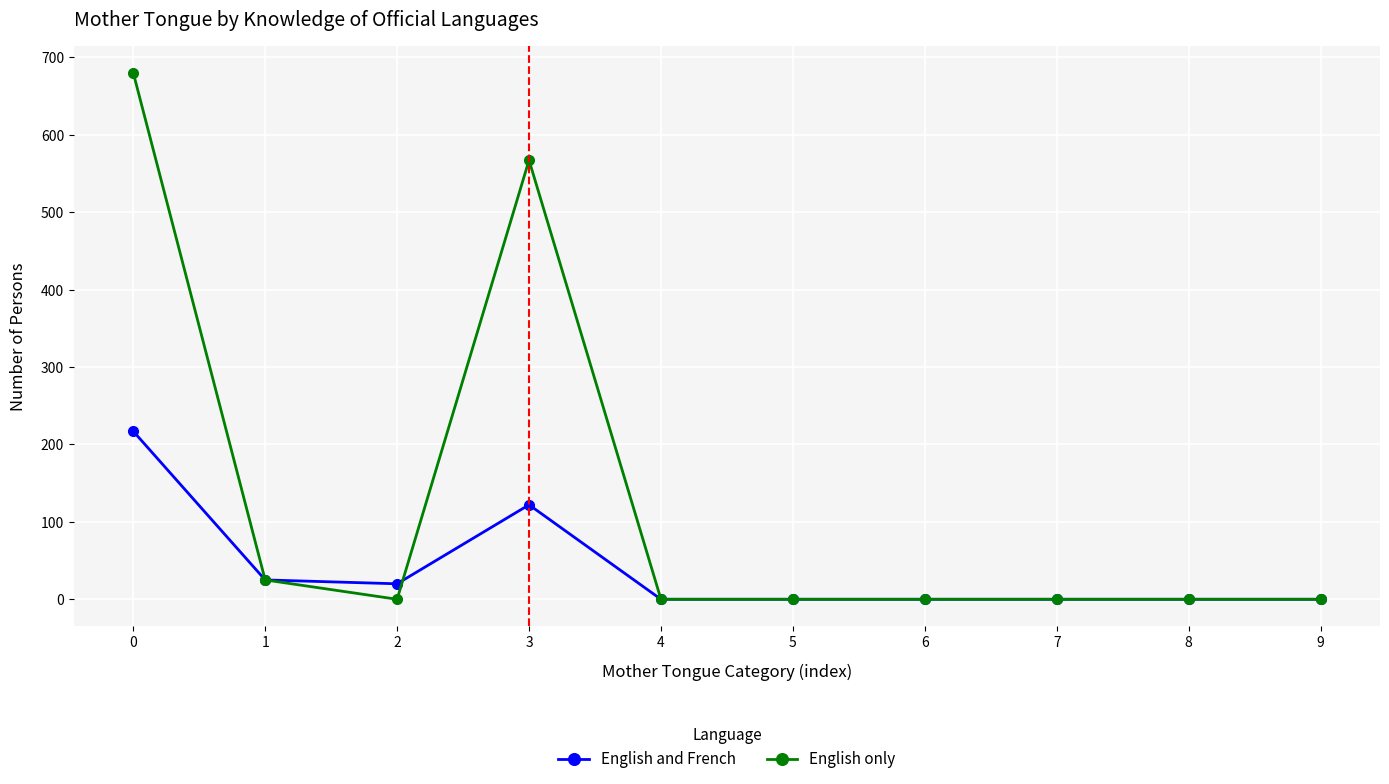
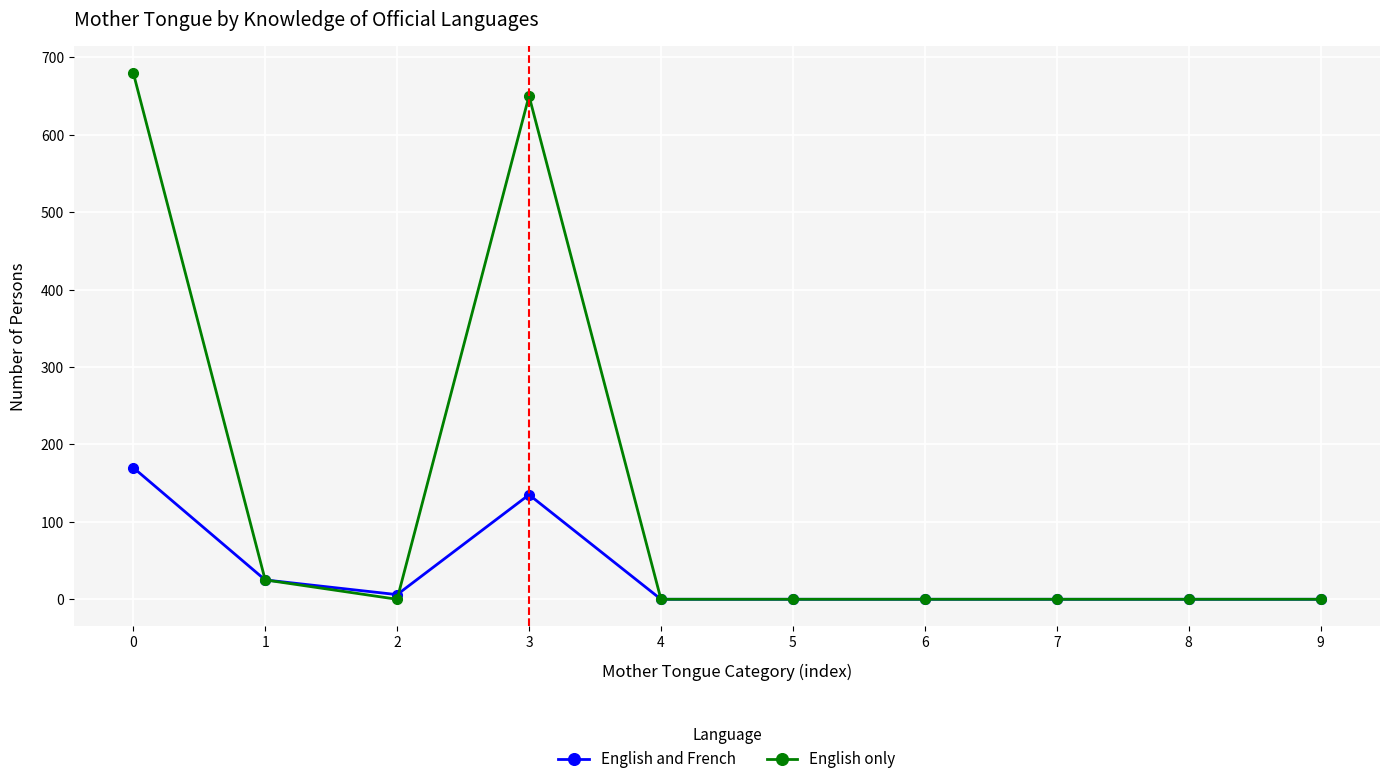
  {
    "English and French": {
-     "0": 220,
-     "2": 20,
-     "3": 120
+     "0": 170,
+     "2": 10,
+     "3": 140
    },
    "English only": {
      "0": 680,
      "2": 0,
-     "3": 570
+     "3": 650
    }
  }
